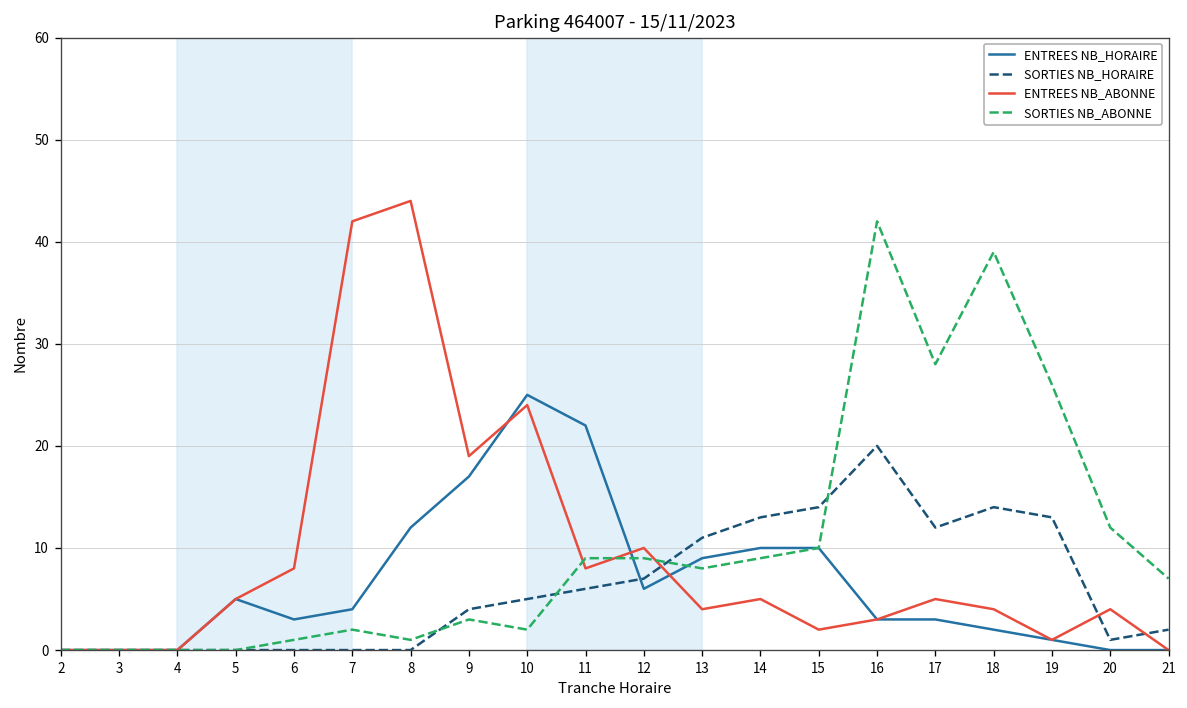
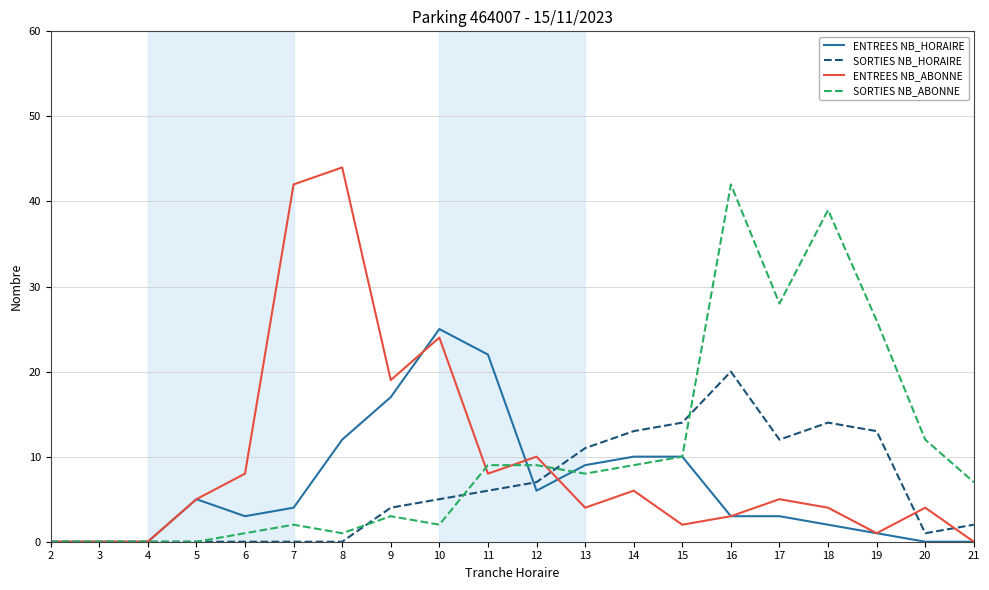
  {
    "ENTREES NB_ABONNE": {
      "6": 8,
      "7": 42,
      "8": 44,
      "9": 19,
      "10": 24,
      "11": 8,
      "12": 10,
      "13": 4,
-     "14": 5,
+     "14": 6,
      "15": 2,
      "17": 5,
      "18": 4,
      "20": 4
    },
    "SORTIES NB_ABONNE": {
      "6": 1,
      "7": 2,
      "8": 1,
      "9": 3,
      "10": 2,
      "11": 9,
      "12": 9,
      "13": 8,
      "14": 9,
      "16": 42,
      "17": 28,
      "18": 39,
      "19": 26,
      "20": 12,
      "21": 7
    }
  }
